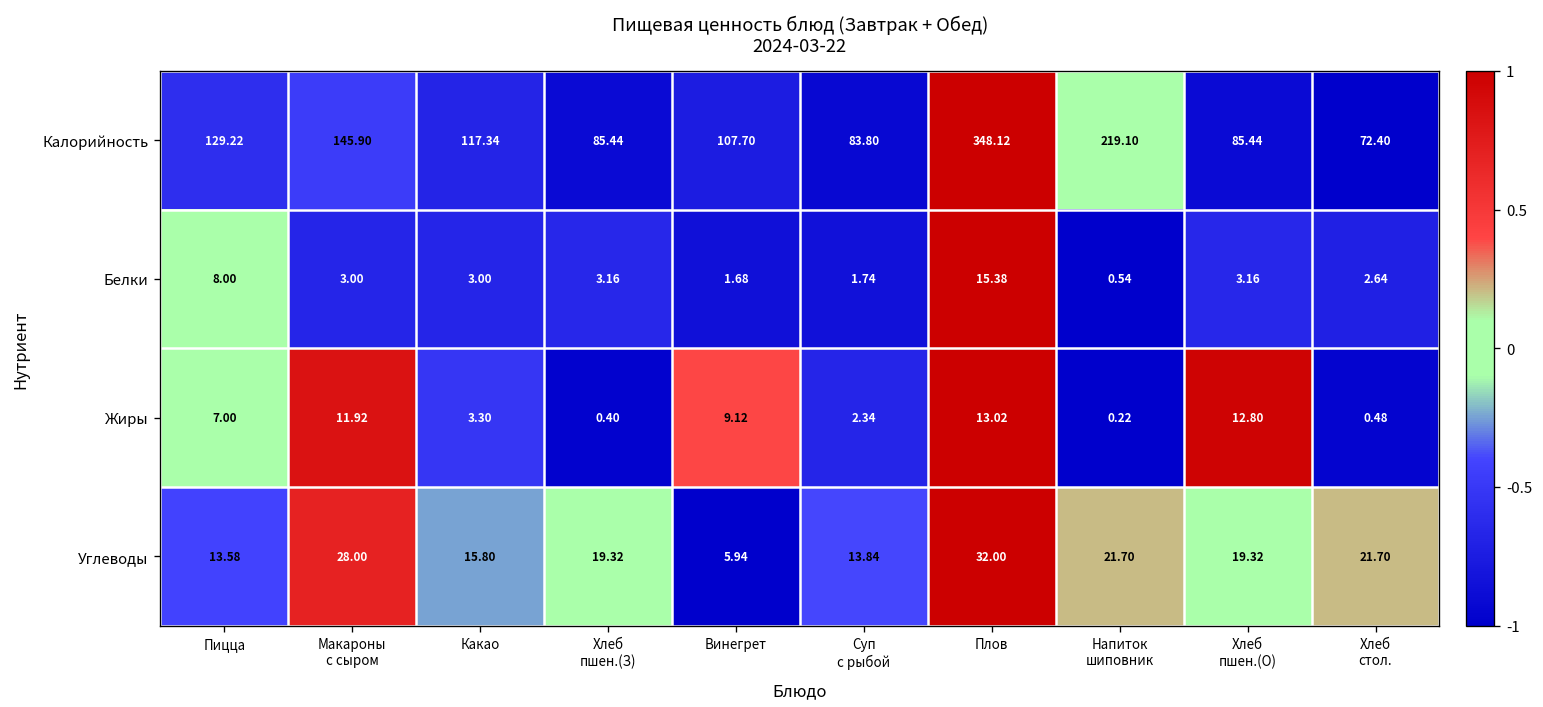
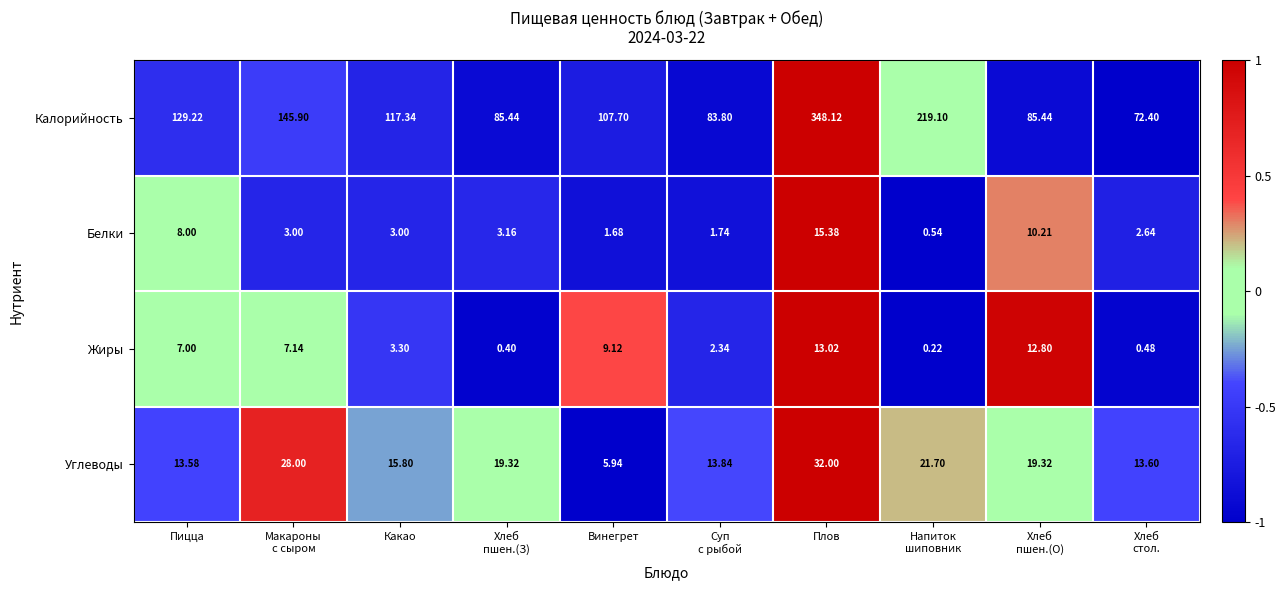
  {
    "Калорийность": {
      "Пицца": 129.22,
      "Макароны с сыром": 145.90,
      "Какао": 117.34,
      "Хлеб пшен.(З)": 85.44,
      "Винегрет": 107.70,
      "Суп с рыбой": 83.80,
      "Плов": 348.12,
      "Напиток шиповник": 219.10,
      "Хлеб пшен.(О)": 85.44,
      "Хлеб стол.": 72.40
    },
    "Белки": {
      "Пицца": 8.00,
      "Макароны с сыром": 3.00,
      "Какао": 3.00,
      "Хлеб пшен.(З)": 3.16,
      "Винегрет": 1.68,
      "Суп с рыбой": 1.74,
      "Плов": 15.38,
      "Напиток шиповник": 0.54,
-     "Хлеб пшен.(О)": 3.16,
+     "Хлеб пшен.(О)": 10.21,
      "Хлеб стол.": 2.64
    },
    "Жиры": {
      "Пицца": 7.00,
-     "Макароны с сыром": 11.92,
+     "Макароны с сыром": 7.14,
      "Какао": 3.30,
      "Хлеб пшен.(З)": 0.40,
      "Винегрет": 9.12,
      "Суп с рыбой": 2.34,
      "Плов": 13.02,
      "Напиток шиповник": 0.22,
      "Хлеб пшен.(О)": 12.80,
      "Хлеб стол.": 0.48
    },
    "Углеводы": {
      "Пицца": 13.58,
      "Макароны с сыром": 28.00,
      "Какао": 15.80,
      "Хлеб пшен.(З)": 19.32,
      "Винегрет": 5.94,
      "Суп с рыбой": 13.84,
      "Плов": 32.00,
      "Напиток шиповник": 21.70,
      "Хлеб пшен.(О)": 19.32,
-     "Хлеб стол.": 21.70
+     "Хлеб стол.": 13.60
    }
  }
